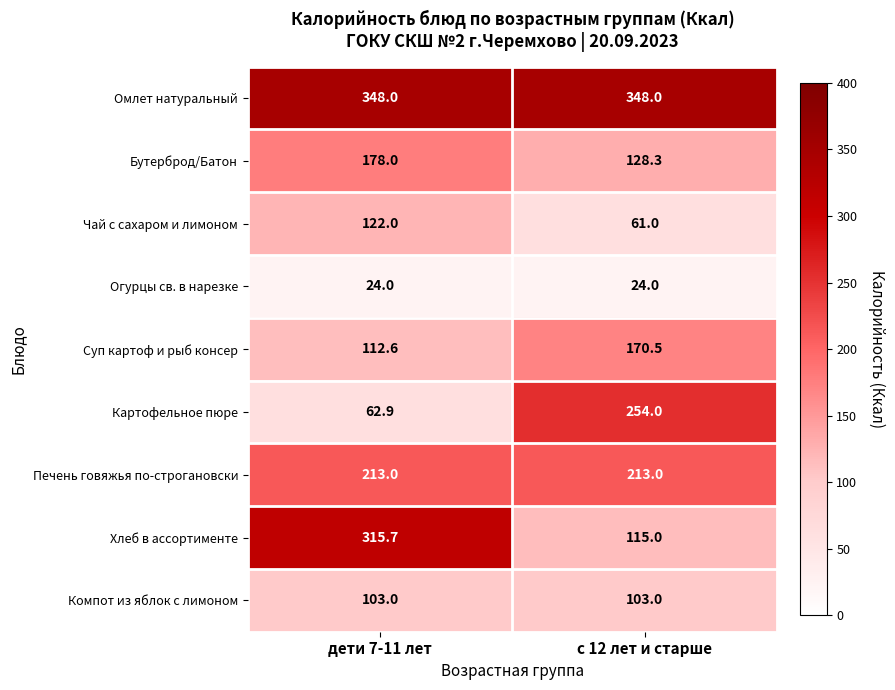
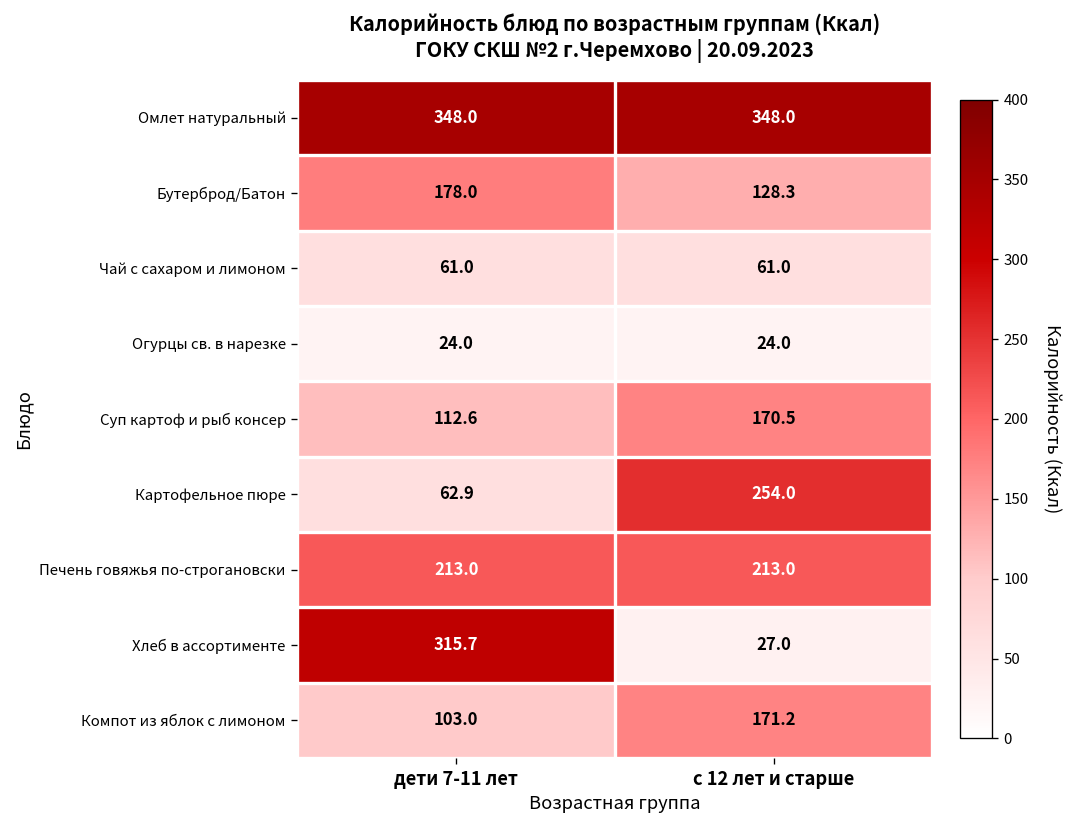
  {
    "Омлет натуральный": {
      "дети 7-11 лет": 348.0,
      "с 12 лет и старше": 348.0
    },
    "Бутерброд/Батон": {
      "дети 7-11 лет": 178.0,
      "с 12 лет и старше": 128.3
    },
    "Чай с сахаром и лимоном": {
-     "дети 7-11 лет": 122.0,
+     "дети 7-11 лет": 61.0,
      "с 12 лет и старше": 61.0
    },
    "Огурцы св. в нарезке": {
      "дети 7-11 лет": 24.0,
      "с 12 лет и старше": 24.0
    },
    "Суп картоф и рыб консер": {
      "дети 7-11 лет": 112.6,
      "с 12 лет и старше": 170.5
    },
    "Картофельное пюре": {
      "дети 7-11 лет": 62.9,
      "с 12 лет и старше": 254.0
    },
    "Печень говяжья по-строгановски": {
      "дети 7-11 лет": 213.0,
      "с 12 лет и старше": 213.0
    },
    "Хлеб в ассортименте": {
      "дети 7-11 лет": 315.7,
-     "с 12 лет и старше": 115.0
+     "с 12 лет и старше": 27.0
    },
    "Компот из яблок с лимоном": {
      "дети 7-11 лет": 103.0,
-     "с 12 лет и старше": 103.0
+     "с 12 лет и старше": 171.2
    }
  }
